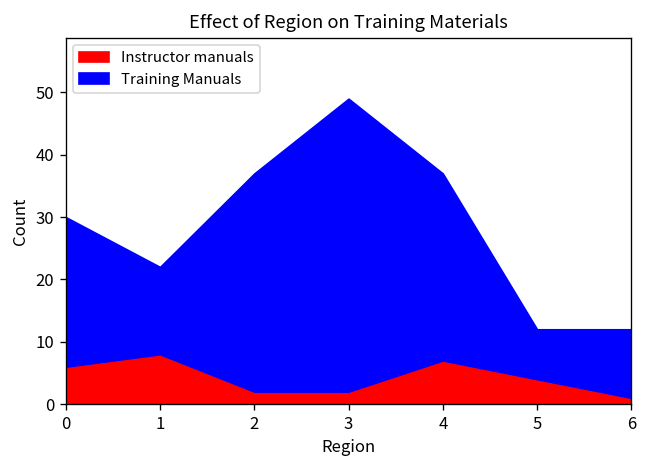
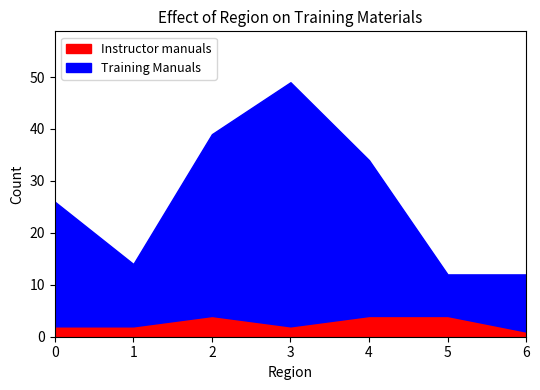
  {
    "Instructor manuals": {
-     "0": 6,
-     "1": 8,
-     "2": 2,
-     "4": 7
+     "0": 2,
+     "1": 2,
+     "2": 4,
+     "4": 4
    },
    "Training Manuals": {
      "0": 24,
-     "1": 14,
+     "1": 12,
      "2": 35,
      "3": 47,
      "4": 30,
      "5": 8,
      "6": 11
    }
  }
